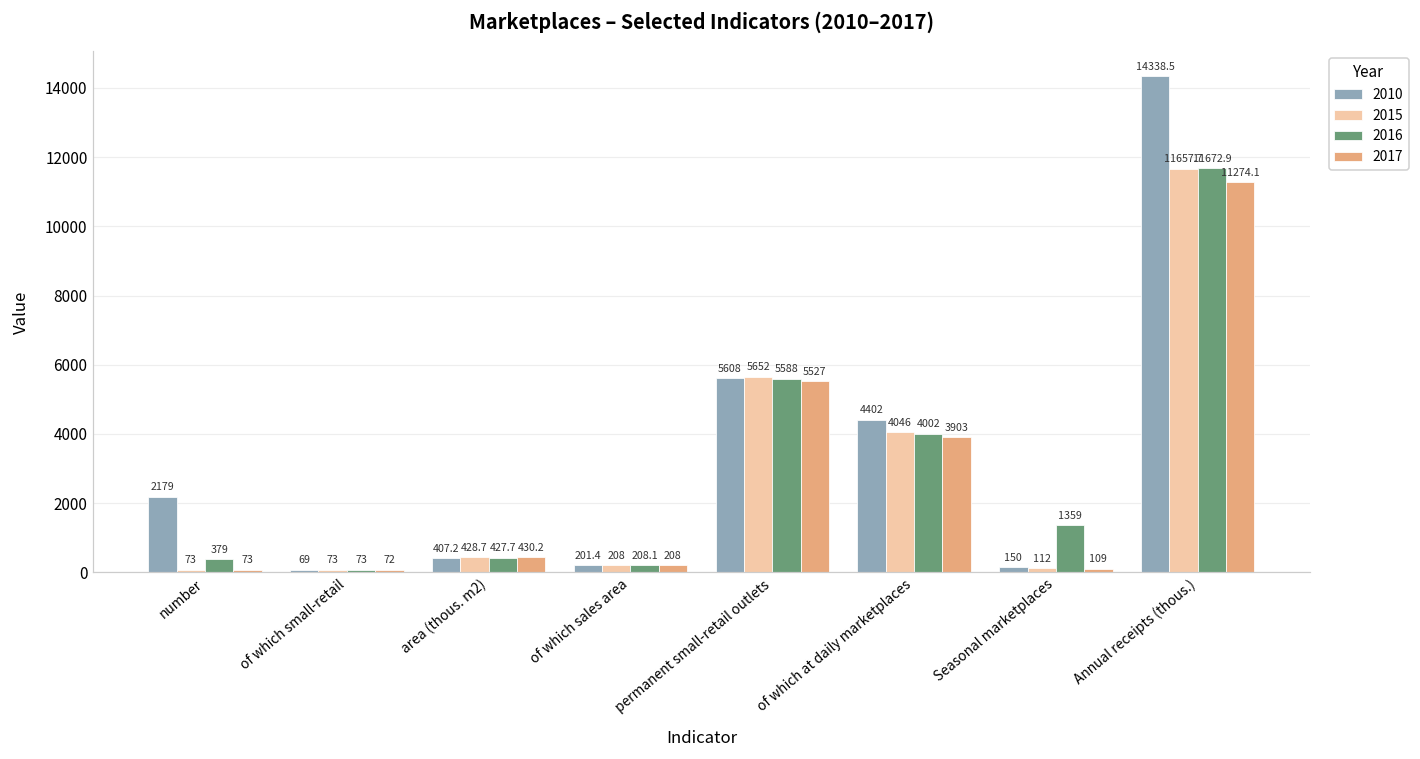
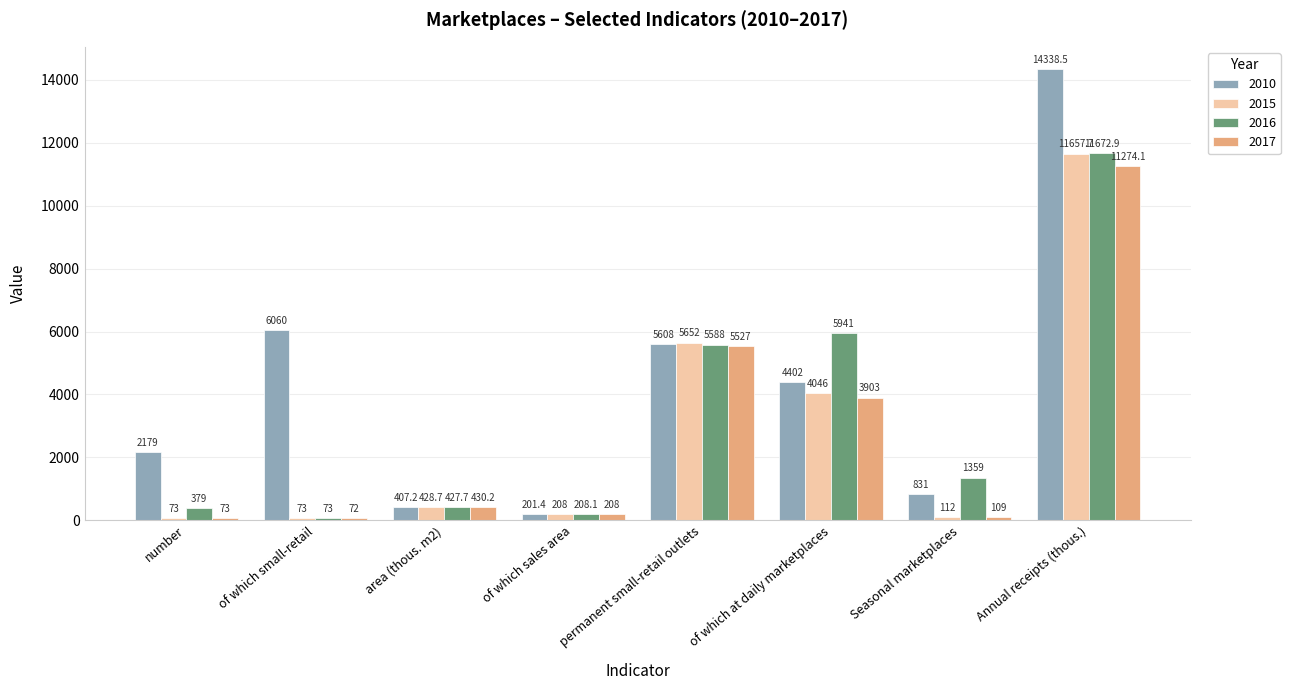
  {
    "2010": {
      "number": 2179,
-     "of which small-retail": 69,
+     "of which small-retail": 6060,
      "area (thous. m2)": 407.2,
      "of which sales area": 201.4,
      "permanent small-retail outlets": 5608,
      "of which at daily marketplaces": 4402,
-     "Seasonal marketplaces": 150,
+     "Seasonal marketplaces": 831,
      "Annual receipts (thous.)": 14338.5
    },
    "2016": {
      "number": 379,
      "of which small-retail": 73,
      "area (thous. m2)": 427.7,
      "of which sales area": 208.1,
      "permanent small-retail outlets": 5588,
-     "of which at daily marketplaces": 4002,
+     "of which at daily marketplaces": 5941,
      "Seasonal marketplaces": 1359
    }
  }
